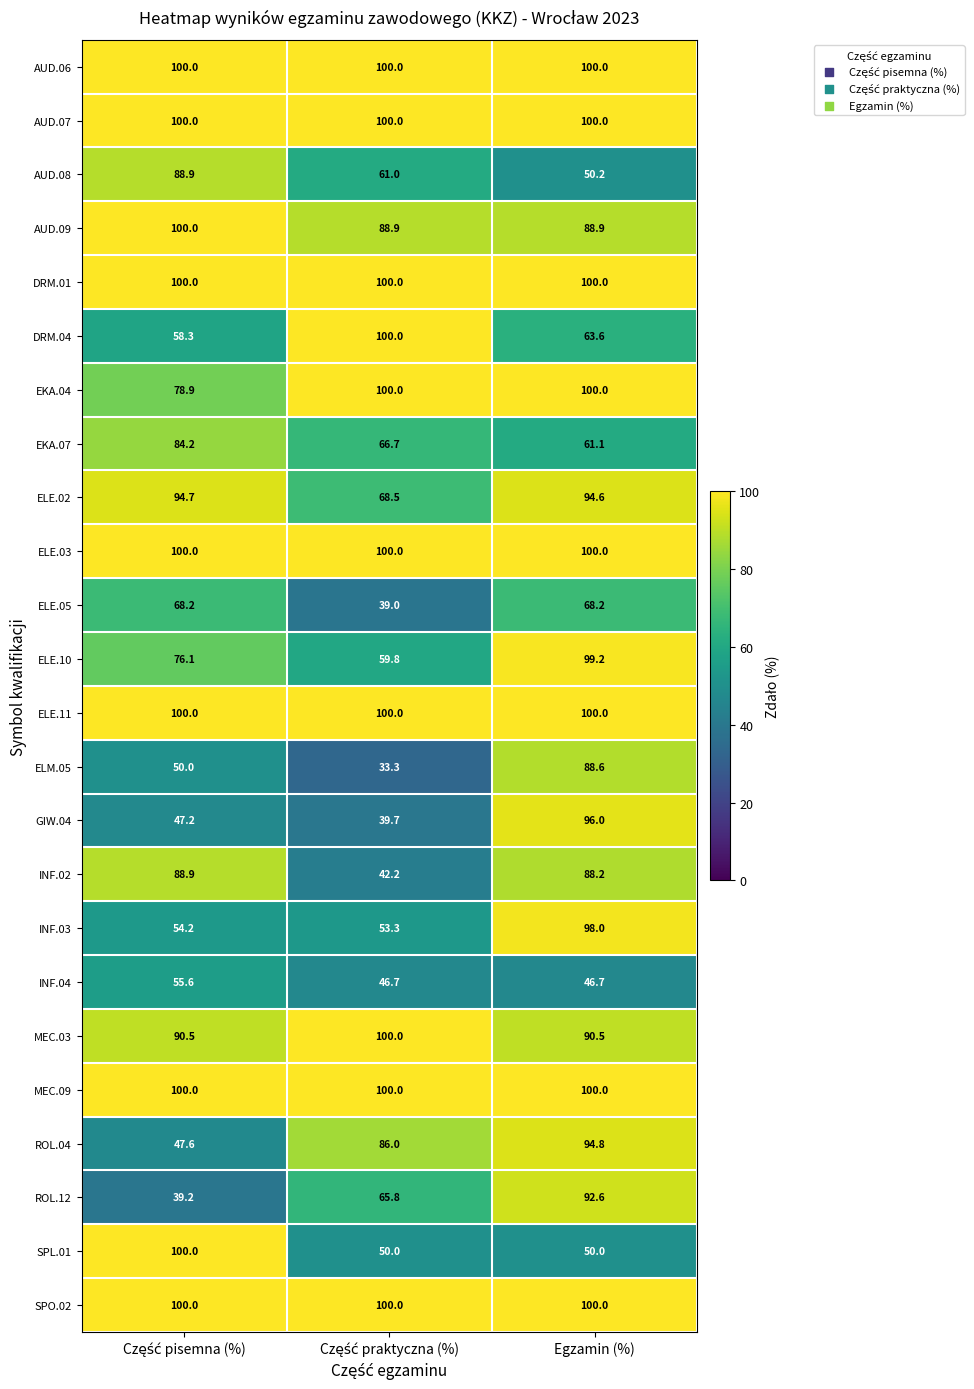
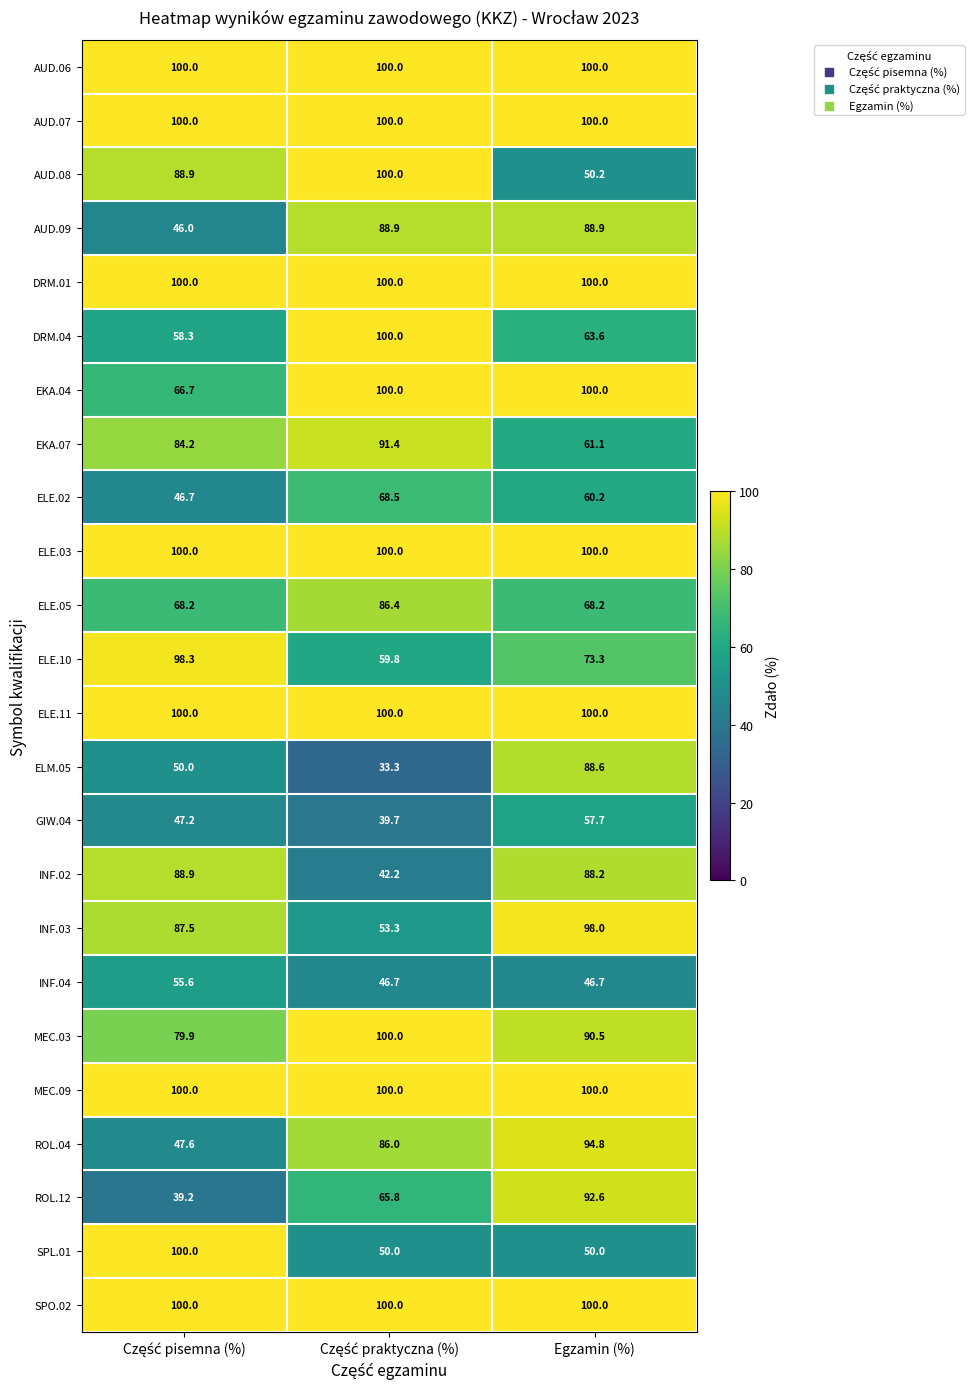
  {
    "AUD.06": {
      "Część pisemna (%)": 100.0,
      "Część praktyczna (%)": 100.0,
      "Egzamin (%)": 100.0
    },
    "AUD.07": {
      "Część pisemna (%)": 100.0,
      "Część praktyczna (%)": 100.0,
      "Egzamin (%)": 100.0
    },
    "AUD.08": {
      "Część pisemna (%)": 88.9,
-     "Część praktyczna (%)": 61.0,
+     "Część praktyczna (%)": 100.0,
      "Egzamin (%)": 50.2
    },
    "AUD.09": {
-     "Część pisemna (%)": 100.0,
+     "Część pisemna (%)": 46.0,
      "Część praktyczna (%)": 88.9,
      "Egzamin (%)": 88.9
    },
    "DRM.01": {
      "Część pisemna (%)": 100.0,
      "Część praktyczna (%)": 100.0,
      "Egzamin (%)": 100.0
    },
    "DRM.04": {
      "Część pisemna (%)": 58.3,
      "Część praktyczna (%)": 100.0,
      "Egzamin (%)": 63.6
    },
    "EKA.04": {
-     "Część pisemna (%)": 78.9,
+     "Część pisemna (%)": 66.7,
      "Część praktyczna (%)": 100.0,
      "Egzamin (%)": 100.0
    },
    "EKA.07": {
      "Część pisemna (%)": 84.2,
-     "Część praktyczna (%)": 66.7,
+     "Część praktyczna (%)": 91.4,
      "Egzamin (%)": 61.1
    },
    "ELE.02": {
-     "Część pisemna (%)": 94.7,
+     "Część pisemna (%)": 46.7,
      "Część praktyczna (%)": 68.5,
-     "Egzamin (%)": 94.6
+     "Egzamin (%)": 60.2
    },
    "ELE.03": {
      "Część pisemna (%)": 100.0,
      "Część praktyczna (%)": 100.0,
      "Egzamin (%)": 100.0
    },
    "ELE.05": {
      "Część pisemna (%)": 68.2,
-     "Część praktyczna (%)": 39.0,
+     "Część praktyczna (%)": 86.4,
      "Egzamin (%)": 68.2
    },
    "ELE.10": {
-     "Część pisemna (%)": 76.1,
+     "Część pisemna (%)": 98.3,
      "Część praktyczna (%)": 59.8,
-     "Egzamin (%)": 99.2
+     "Egzamin (%)": 73.3
    },
    "ELE.11": {
      "Część pisemna (%)": 100.0,
      "Część praktyczna (%)": 100.0,
      "Egzamin (%)": 100.0
    },
    "ELM.05": {
      "Część pisemna (%)": 50.0,
      "Część praktyczna (%)": 33.3,
      "Egzamin (%)": 88.6
    },
    "GIW.04": {
      "Część pisemna (%)": 47.2,
      "Część praktyczna (%)": 39.7,
-     "Egzamin (%)": 96.0
+     "Egzamin (%)": 57.7
    },
    "INF.02": {
      "Część pisemna (%)": 88.9,
      "Część praktyczna (%)": 42.2,
      "Egzamin (%)": 88.2
    },
    "INF.03": {
-     "Część pisemna (%)": 54.2,
+     "Część pisemna (%)": 87.5,
      "Część praktyczna (%)": 53.3,
      "Egzamin (%)": 98.0
    },
    "INF.04": {
      "Część pisemna (%)": 55.6,
      "Część praktyczna (%)": 46.7,
      "Egzamin (%)": 46.7
    },
    "MEC.03": {
-     "Część pisemna (%)": 90.5,
+     "Część pisemna (%)": 79.9,
      "Część praktyczna (%)": 100.0,
      "Egzamin (%)": 90.5
    },
    "MEC.09": {
      "Część pisemna (%)": 100.0,
      "Część praktyczna (%)": 100.0,
      "Egzamin (%)": 100.0
    },
    "ROL.04": {
      "Część pisemna (%)": 47.6,
      "Część praktyczna (%)": 86.0,
      "Egzamin (%)": 94.8
    },
    "ROL.12": {
      "Część pisemna (%)": 39.2,
      "Część praktyczna (%)": 65.8,
      "Egzamin (%)": 92.6
    },
    "SPL.01": {
      "Część pisemna (%)": 100.0,
      "Część praktyczna (%)": 50.0,
      "Egzamin (%)": 50.0
    },
    "SPO.02": {
      "Część pisemna (%)": 100.0,
      "Część praktyczna (%)": 100.0,
      "Egzamin (%)": 100.0
    }
  }
